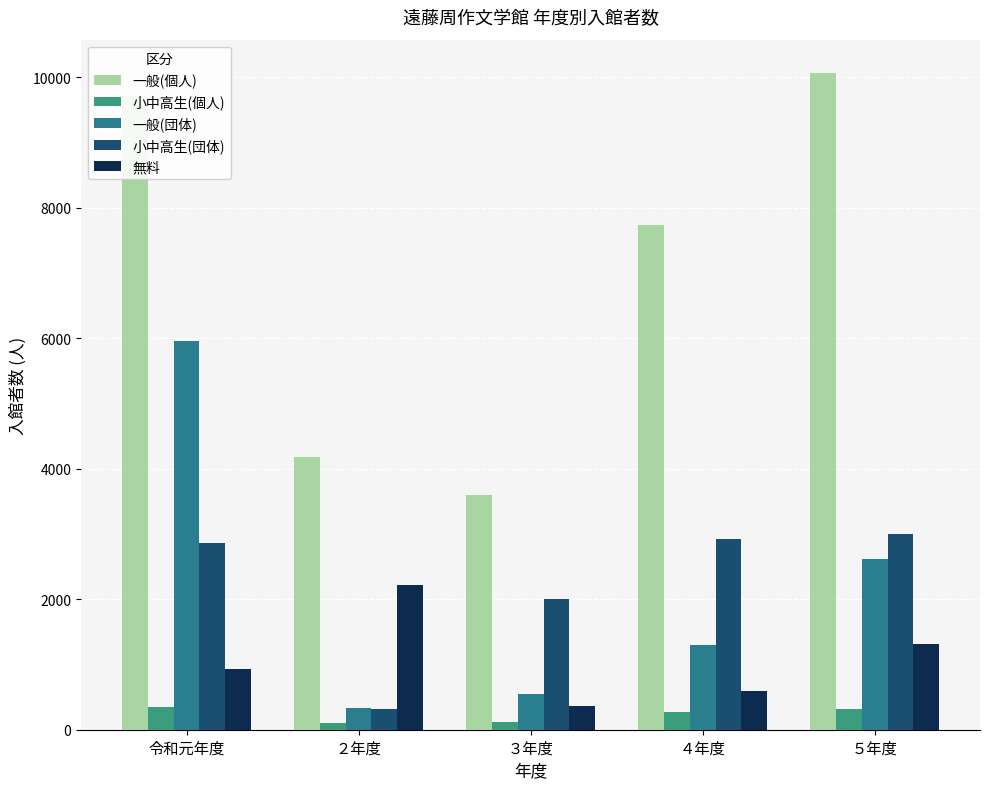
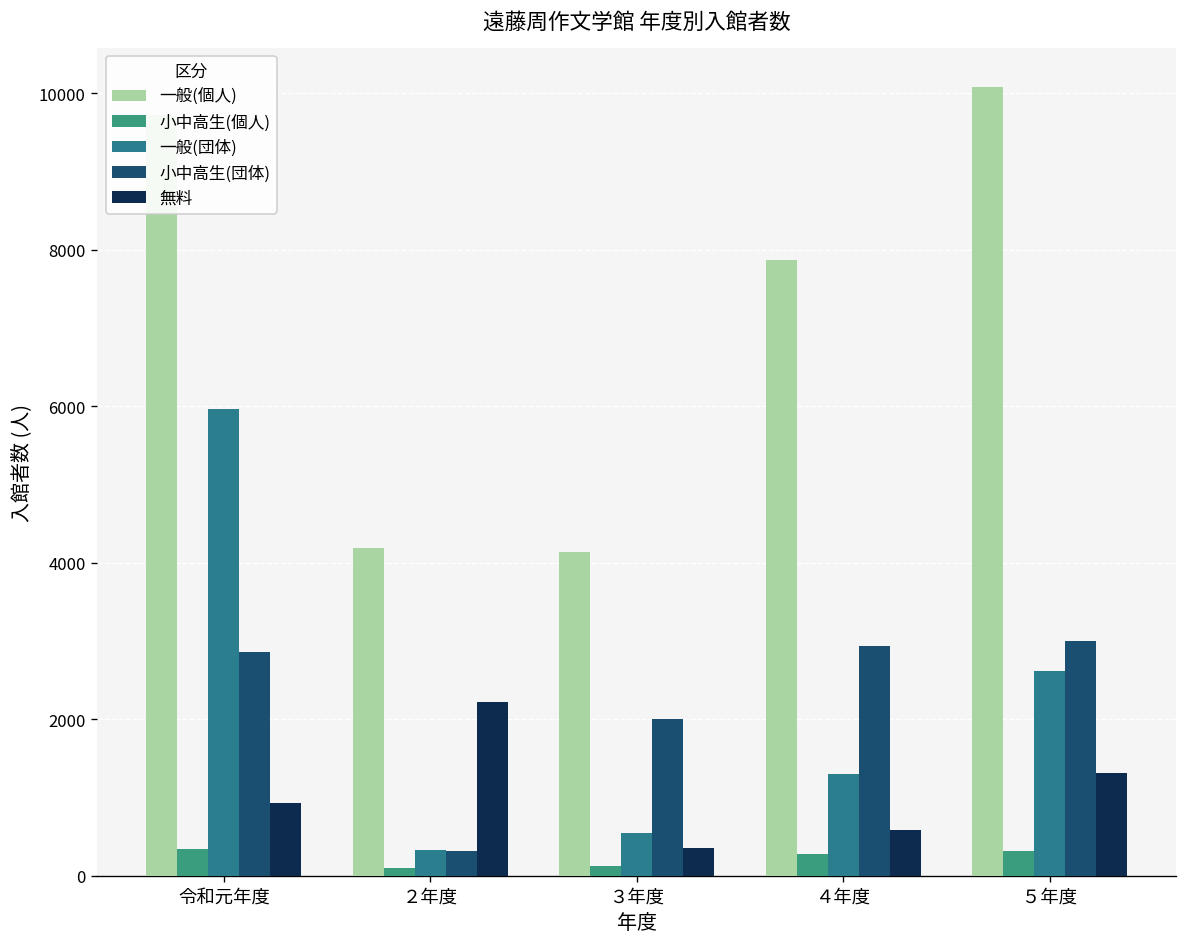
  {
    "一般(個人)": {
      "２年度": 4200,
-     "３年度": 3600,
-     "４年度": 7700,
+     "３年度": 4100,
+     "４年度": 7900,
      "５年度": 10100
    }
  }
